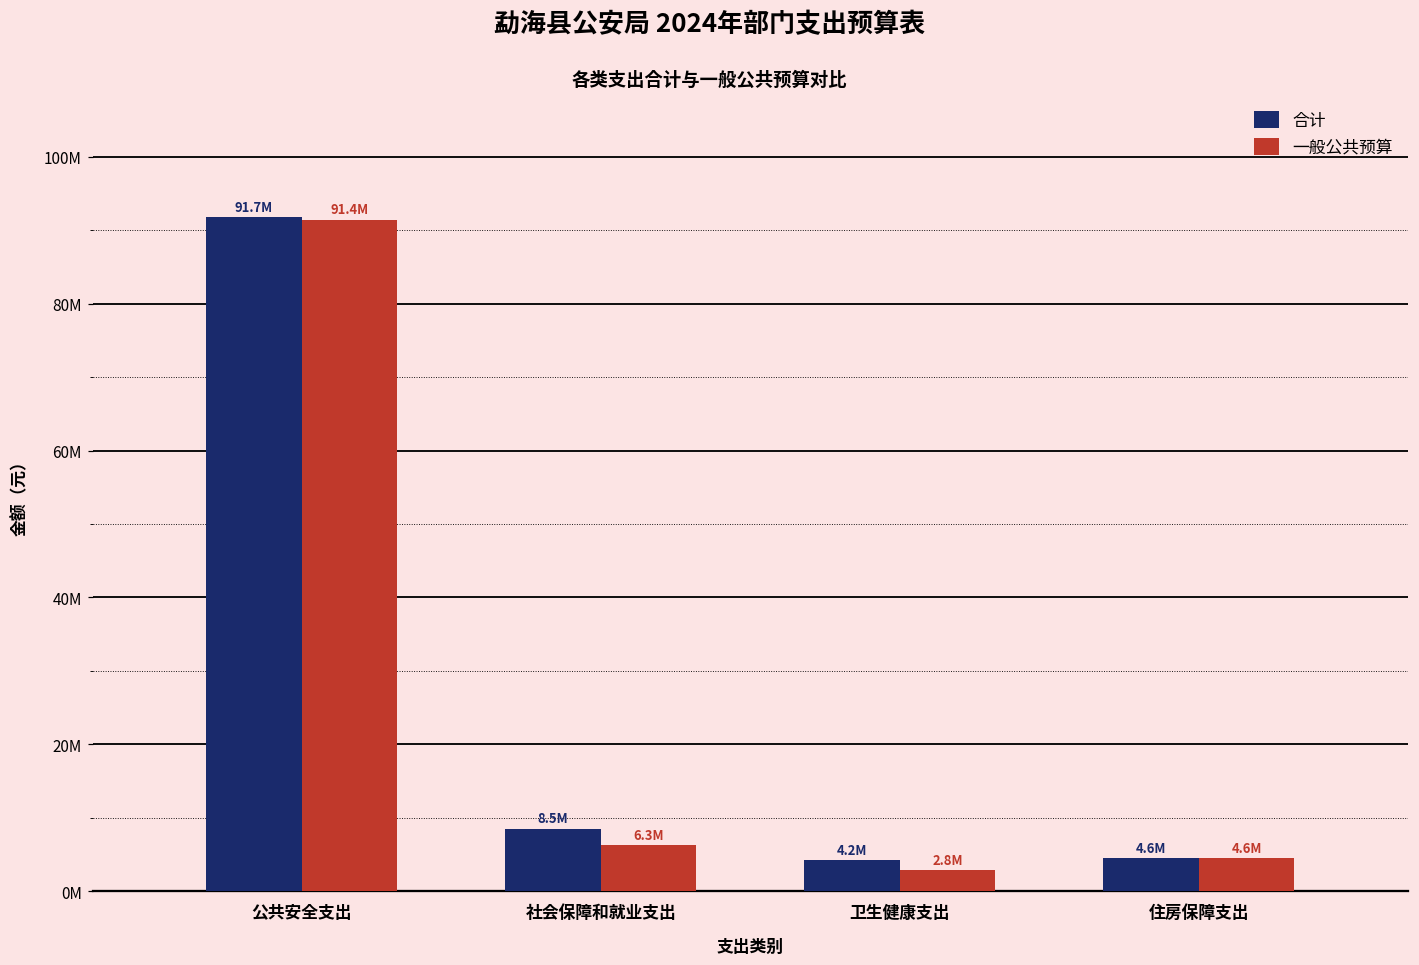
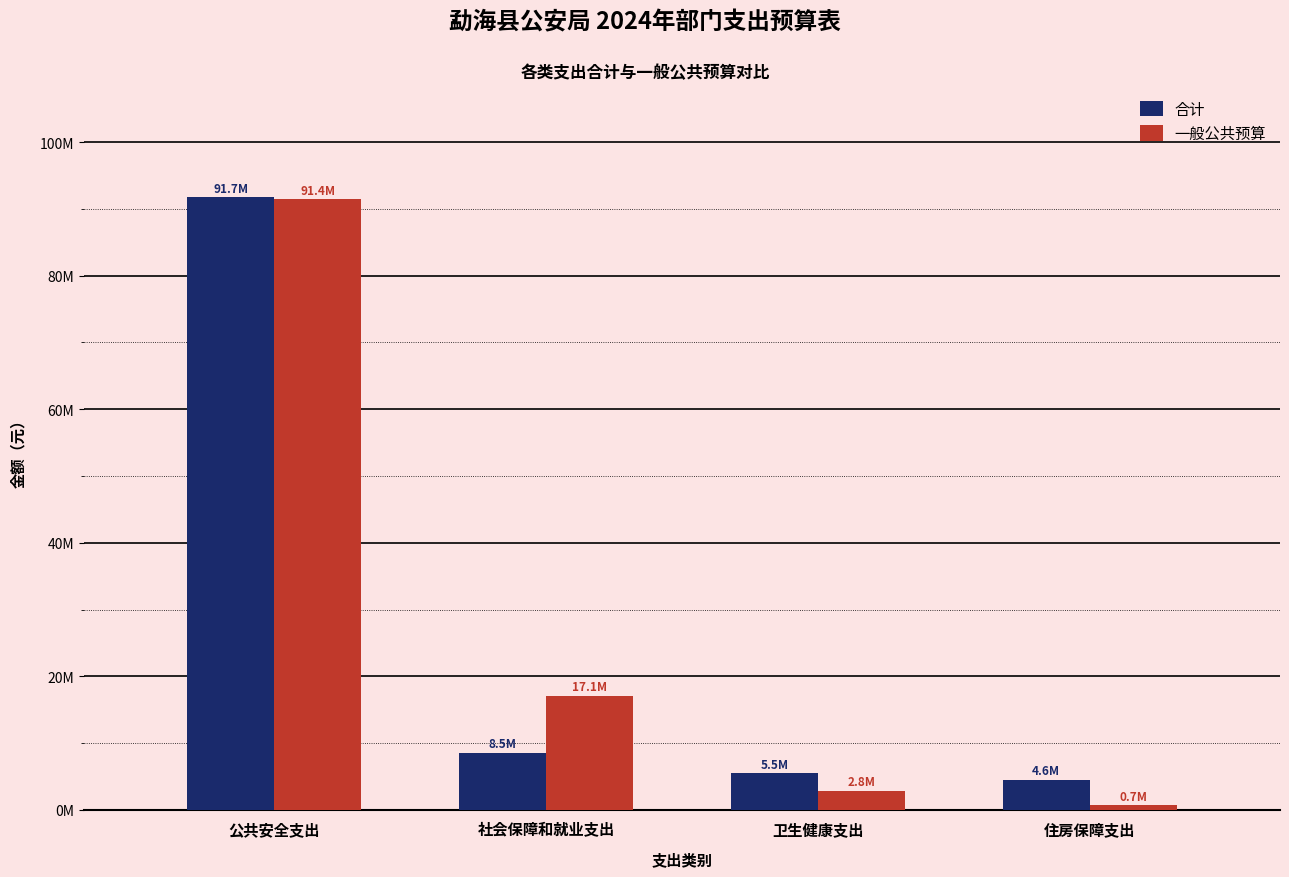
  {
    "合计": {
      "公共安全支出": "91.7M",
      "社会保障和就业支出": "8.5M",
-     "卫生健康支出": "4.2M",
+     "卫生健康支出": "5.5M",
      "住房保障支出": "4.6M"
    },
    "一般公共预算": {
      "公共安全支出": "91.4M",
-     "社会保障和就业支出": "6.3M",
+     "社会保障和就业支出": "17.1M",
      "卫生健康支出": "2.8M",
-     "住房保障支出": "4.6M"
+     "住房保障支出": "0.7M"
    }
  }
